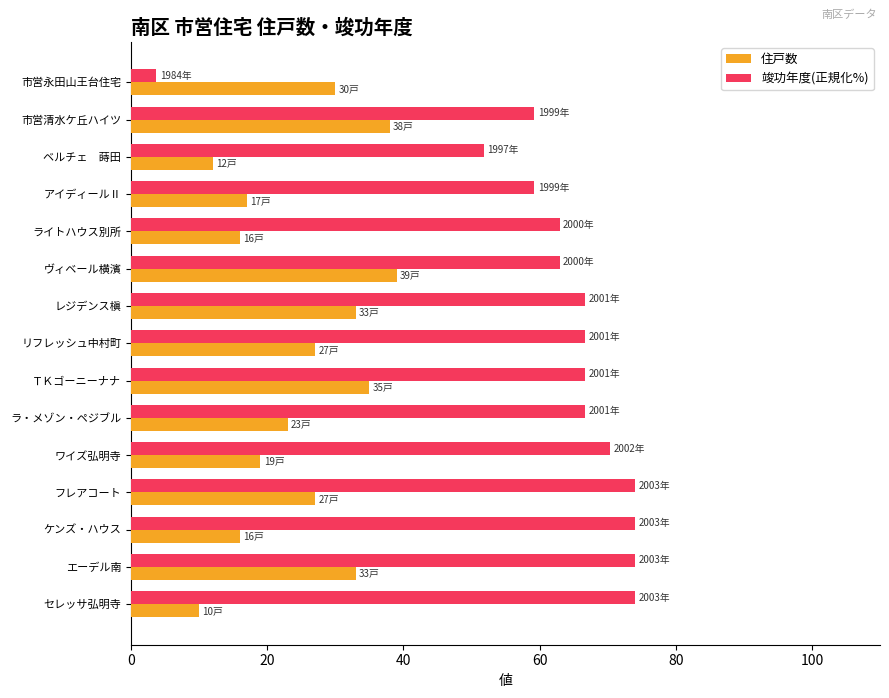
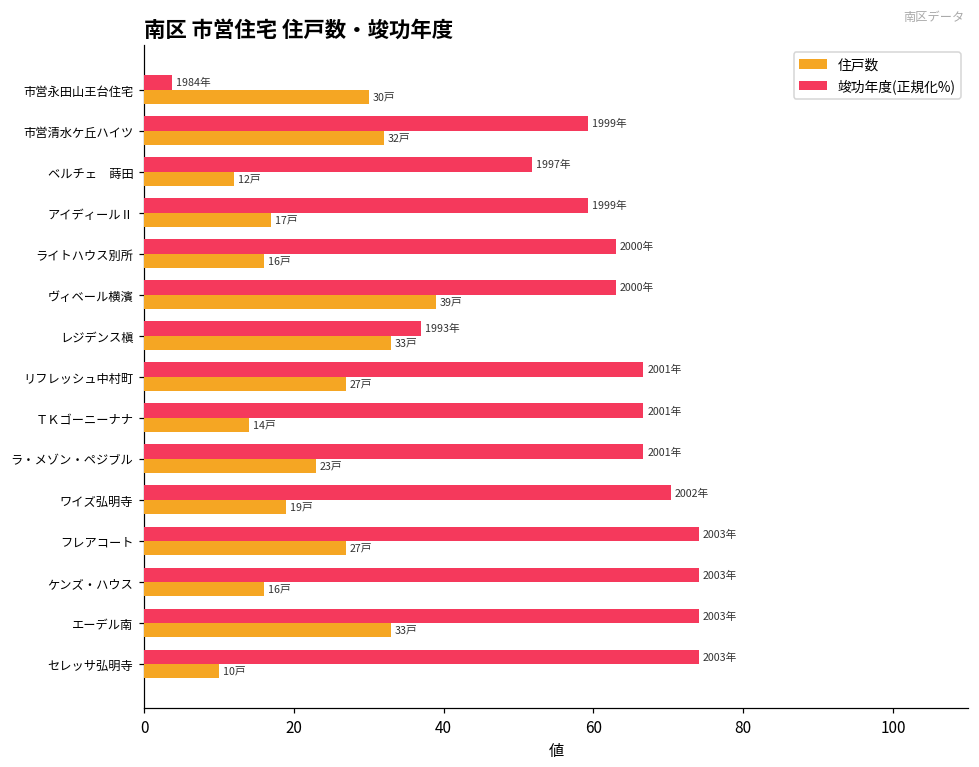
  {
    "住戸数": {
      "市営永田山王台住宅": "30戸",
-     "市営清水ケ丘ハイツ": "38戸",
+     "市営清水ケ丘ハイツ": "32戸",
      "ベルチェ 蒔田": "12戸",
      "アイディールⅡ": "17戸",
      "ライトハウス別所": "16戸",
      "ヴィベール横濱": "39戸",
      "レジデンス槇": "33戸",
      "リフレッシュ中村町": "27戸",
-     "ＴＫゴーニーナナ": "35戸",
+     "ＴＫゴーニーナナ": "14戸",
      "ラ・メゾン・ペジブル": "23戸",
      "ワイズ弘明寺": "19戸",
      "フレアコート": "27戸",
      "ケンズ・ハウス": "16戸",
      "エーデル南": "33戸",
      "セレッサ弘明寺": "10戸"
    },
    "竣功年度(正規化%)": {
-     "レジデンス槇": "2001年"
+     "レジデンス槇": "1993年"
    }
  }
